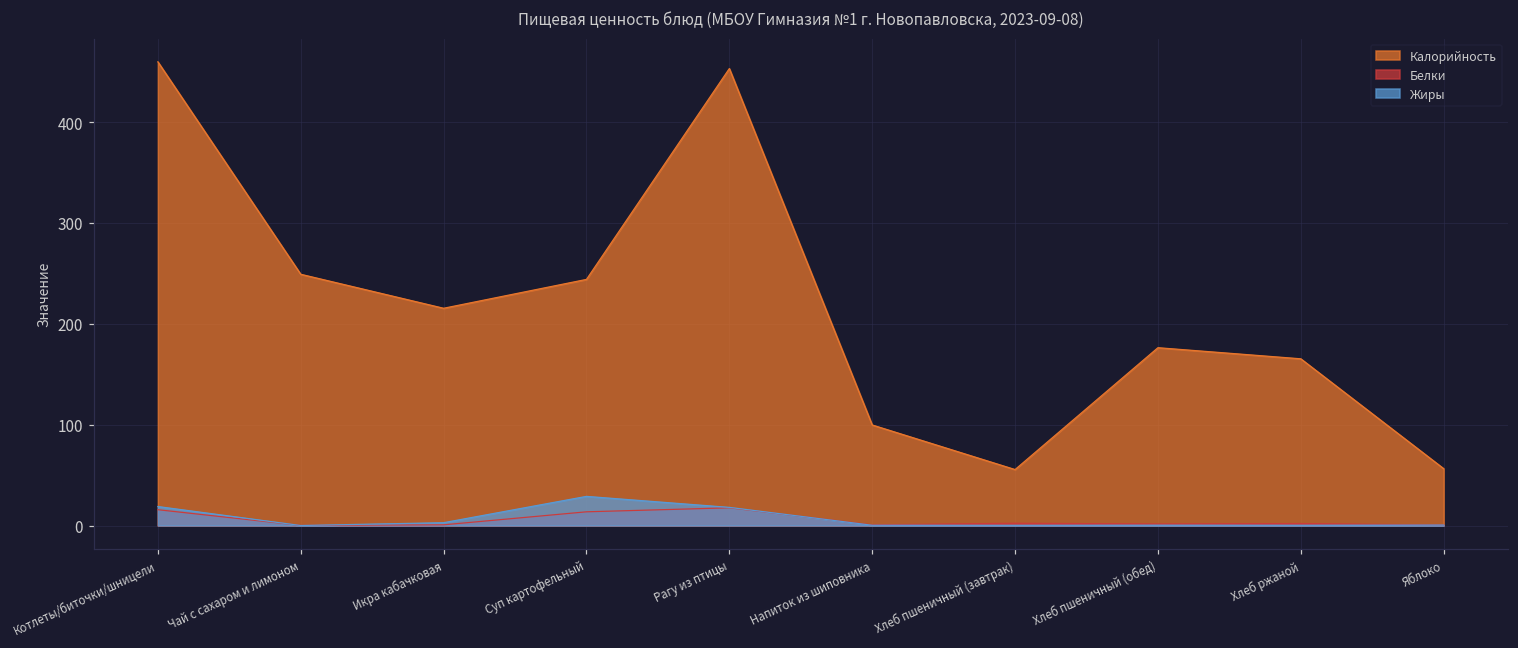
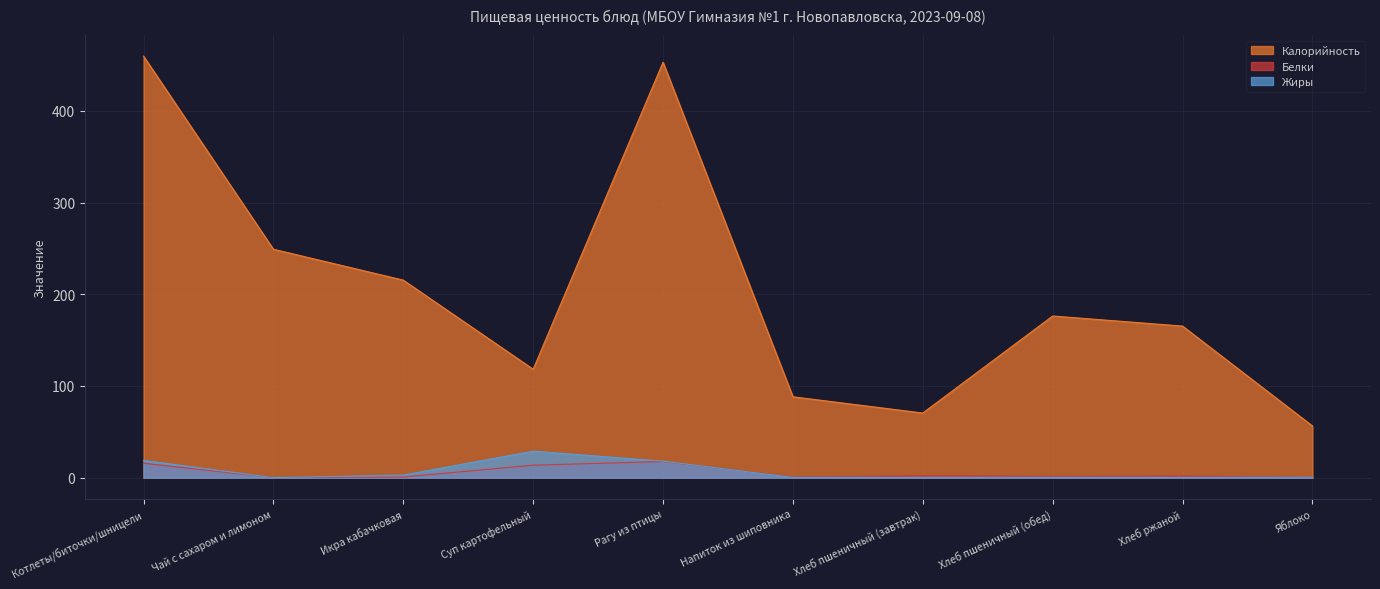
  {
    "Калорийность": {
      "Котлеты/биточки/шницели": 460,
      "Чай с сахаром и лимоном": 250,
      "Икра кабачковая": 220,
-     "Суп картофельный": 240,
+     "Суп картофельный": 120,
      "Рагу из птицы": 450,
-     "Напиток из шиповника": 100,
-     "Хлеб пшеничный (завтрак)": 60,
+     "Напиток из шиповника": 90,
+     "Хлеб пшеничный (завтрак)": 70,
      "Хлеб пшеничный (обед)": 180,
      "Хлеб ржаной": 170,
      "Яблоко": 60
    },
    "Белки": {
      "Котлеты/биточки/шницели": 20,
      "Суп картофельный": 10
    },
    "Жиры": {
      "Котлеты/биточки/шницели": 20,
      "Суп картофельный": 30
    }
  }
